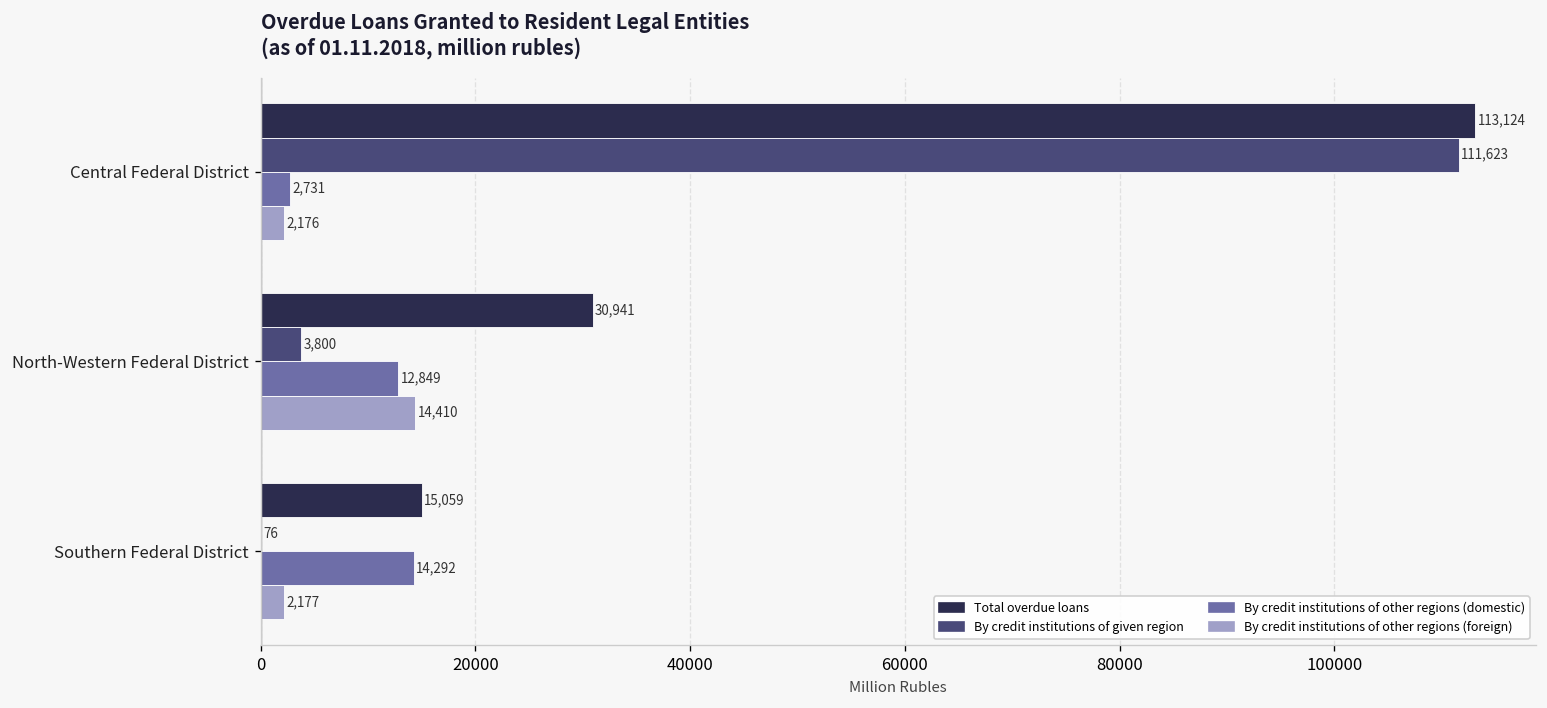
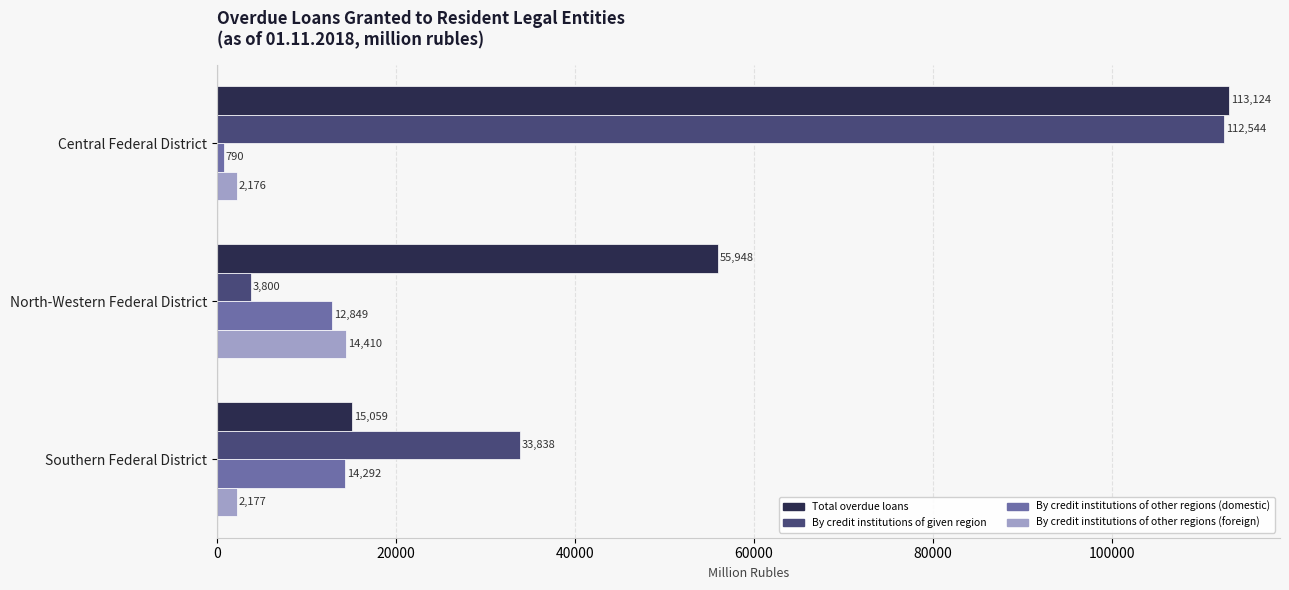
  {
    "Total overdue loans": {
      "Central Federal District": "113,124",
-     "North-Western Federal District": "30,941",
+     "North-Western Federal District": "55,948",
      "Southern Federal District": "15,059"
    },
    "By credit institutions of given region": {
-     "Central Federal District": "111,623",
+     "Central Federal District": "112,544",
      "North-Western Federal District": "3,800",
-     "Southern Federal District": "76"
+     "Southern Federal District": "33,838"
    },
    "By credit institutions of other regions (domestic)": {
-     "Central Federal District": "2,731",
+     "Central Federal District": "790",
      "North-Western Federal District": "12,849",
      "Southern Federal District": "14,292"
    },
    "By credit institutions of other regions (foreign)": {
      "Central Federal District": "2,176",
      "North-Western Federal District": "14,410",
      "Southern Federal District": "2,177"
    }
  }
